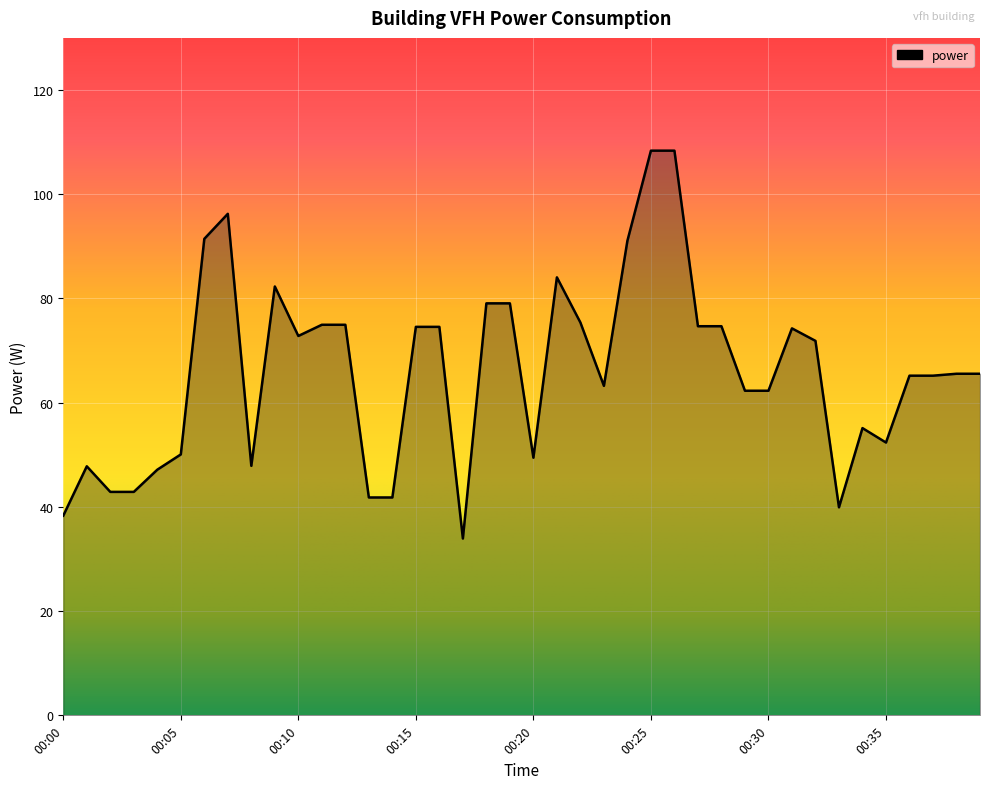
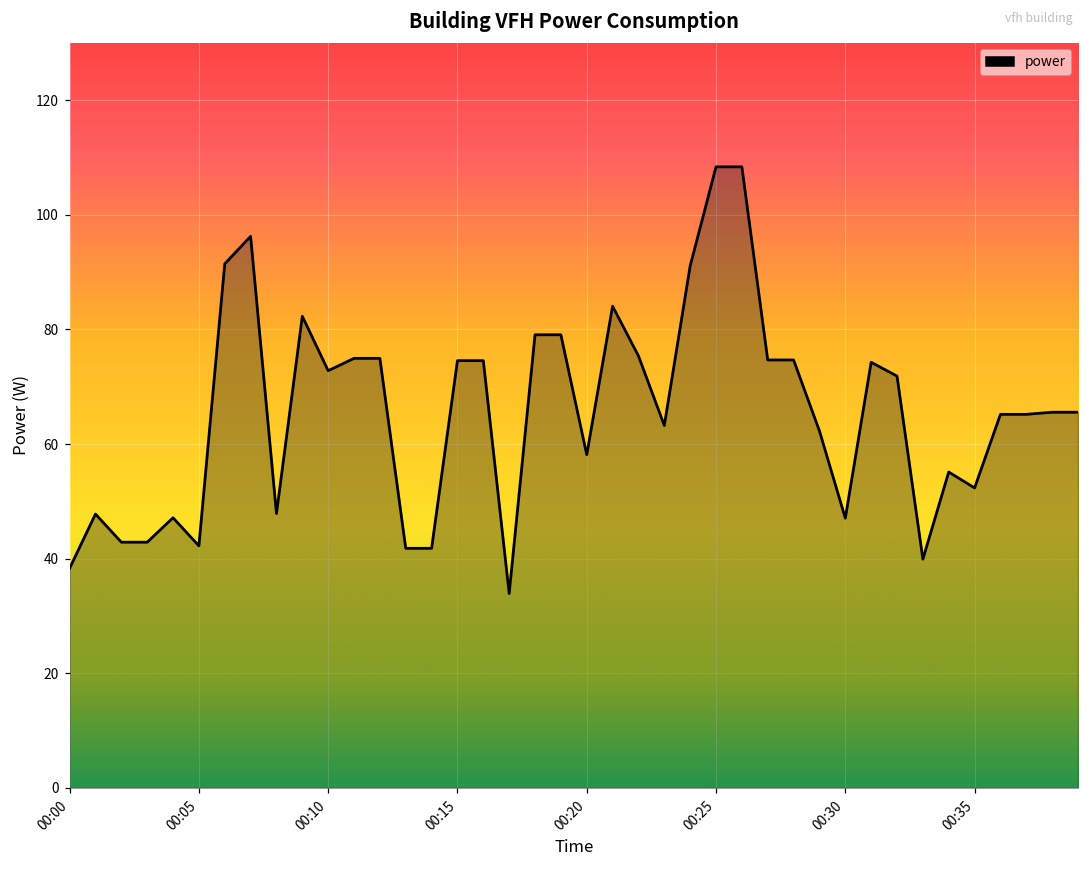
  {
    "00:00": 38,
-   "00:05": 50,
+   "00:05": 42,
    "00:10": 73,
    "00:15": 75,
-   "00:20": 49,
+   "00:20": 58,
    "00:25": 108,
-   "00:30": 62,
+   "00:30": 47,
    "00:35": 52
  }
